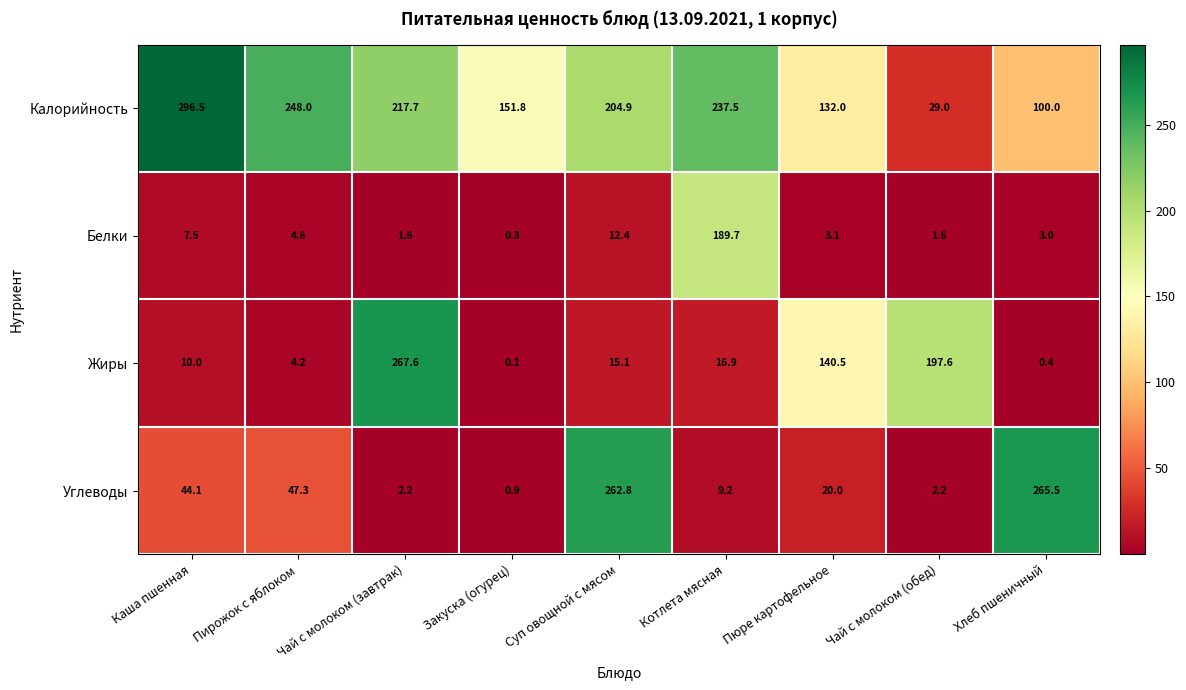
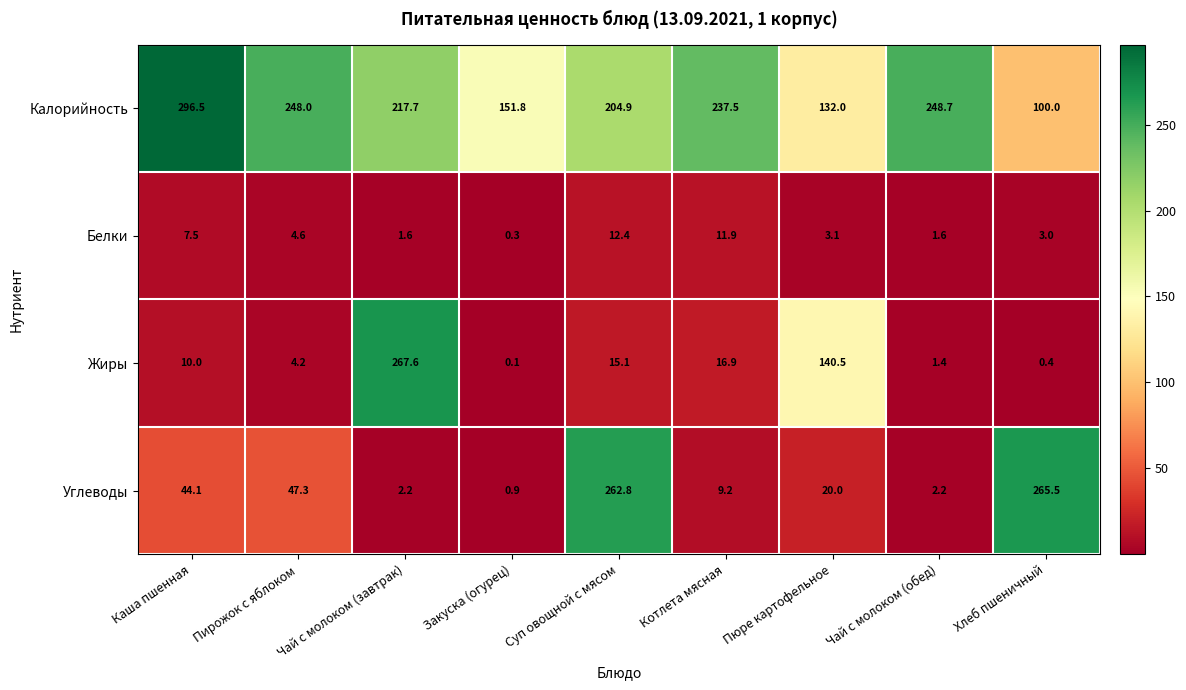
  {
    "Калорийность": {
      "Каша пшенная": 296.5,
      "Пирожок с яблоком": 248.0,
      "Чай с молоком (завтрак)": 217.7,
      "Закуска (огурец)": 151.8,
      "Суп овощной с мясом": 204.9,
      "Котлета мясная": 237.5,
      "Пюре картофельное": 132.0,
-     "Чай с молоком (обед)": 29.0,
+     "Чай с молоком (обед)": 248.7,
      "Хлеб пшеничный": 100.0
    },
    "Белки": {
      "Каша пшенная": 7.5,
      "Пирожок с яблоком": 4.6,
      "Чай с молоком (завтрак)": 1.6,
      "Закуска (огурец)": 0.3,
      "Суп овощной с мясом": 12.4,
-     "Котлета мясная": 189.7,
+     "Котлета мясная": 11.9,
      "Пюре картофельное": 3.1,
      "Чай с молоком (обед)": 1.6,
      "Хлеб пшеничный": 3.0
    },
    "Жиры": {
      "Каша пшенная": 10.0,
      "Пирожок с яблоком": 4.2,
      "Чай с молоком (завтрак)": 267.6,
      "Закуска (огурец)": 0.1,
      "Суп овощной с мясом": 15.1,
      "Котлета мясная": 16.9,
      "Пюре картофельное": 140.5,
-     "Чай с молоком (обед)": 197.6,
+     "Чай с молоком (обед)": 1.4,
      "Хлеб пшеничный": 0.4
    },
    "Углеводы": {
      "Каша пшенная": 44.1,
      "Пирожок с яблоком": 47.3,
      "Чай с молоком (завтрак)": 2.2,
      "Закуска (огурец)": 0.9,
      "Суп овощной с мясом": 262.8,
      "Котлета мясная": 9.2,
      "Пюре картофельное": 20.0,
      "Чай с молоком (обед)": 2.2,
      "Хлеб пшеничный": 265.5
    }
  }
